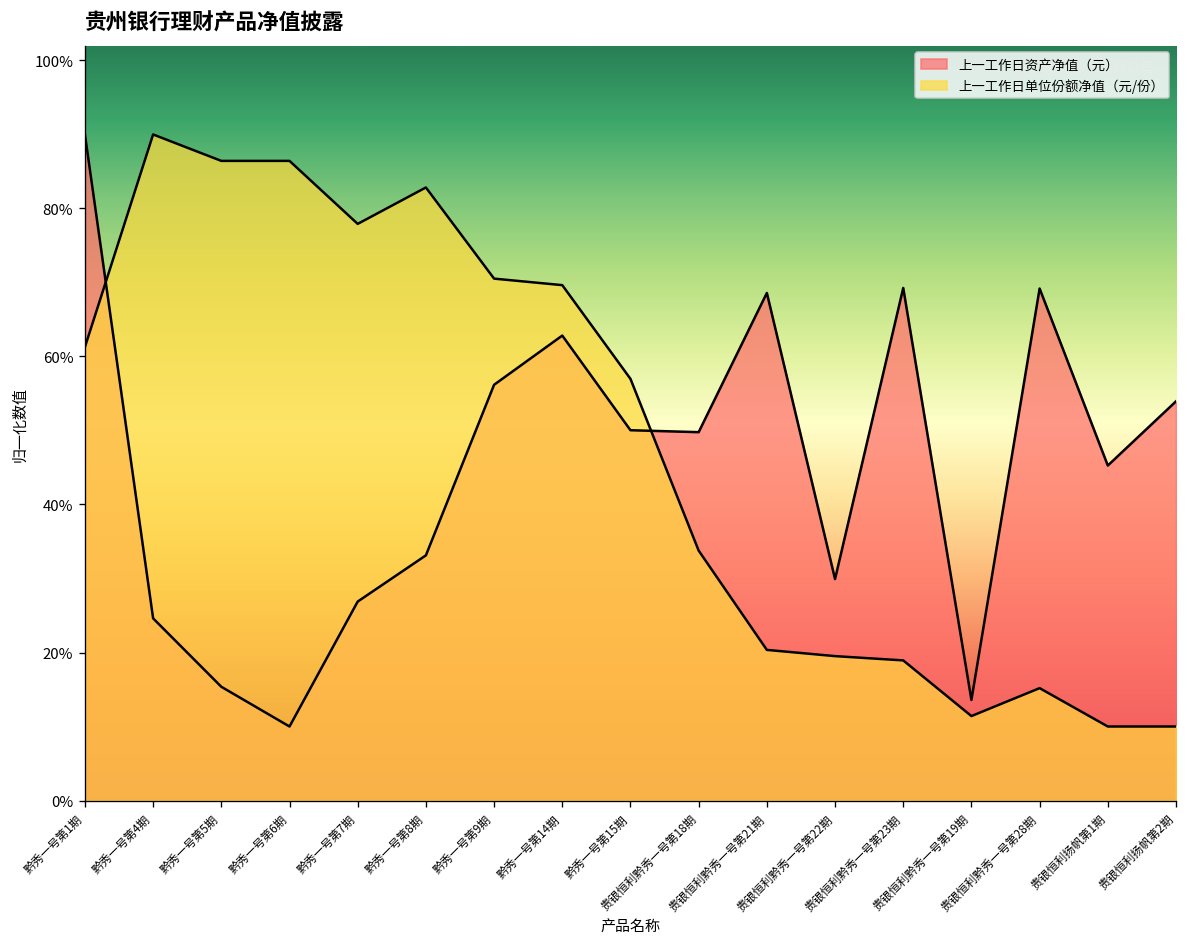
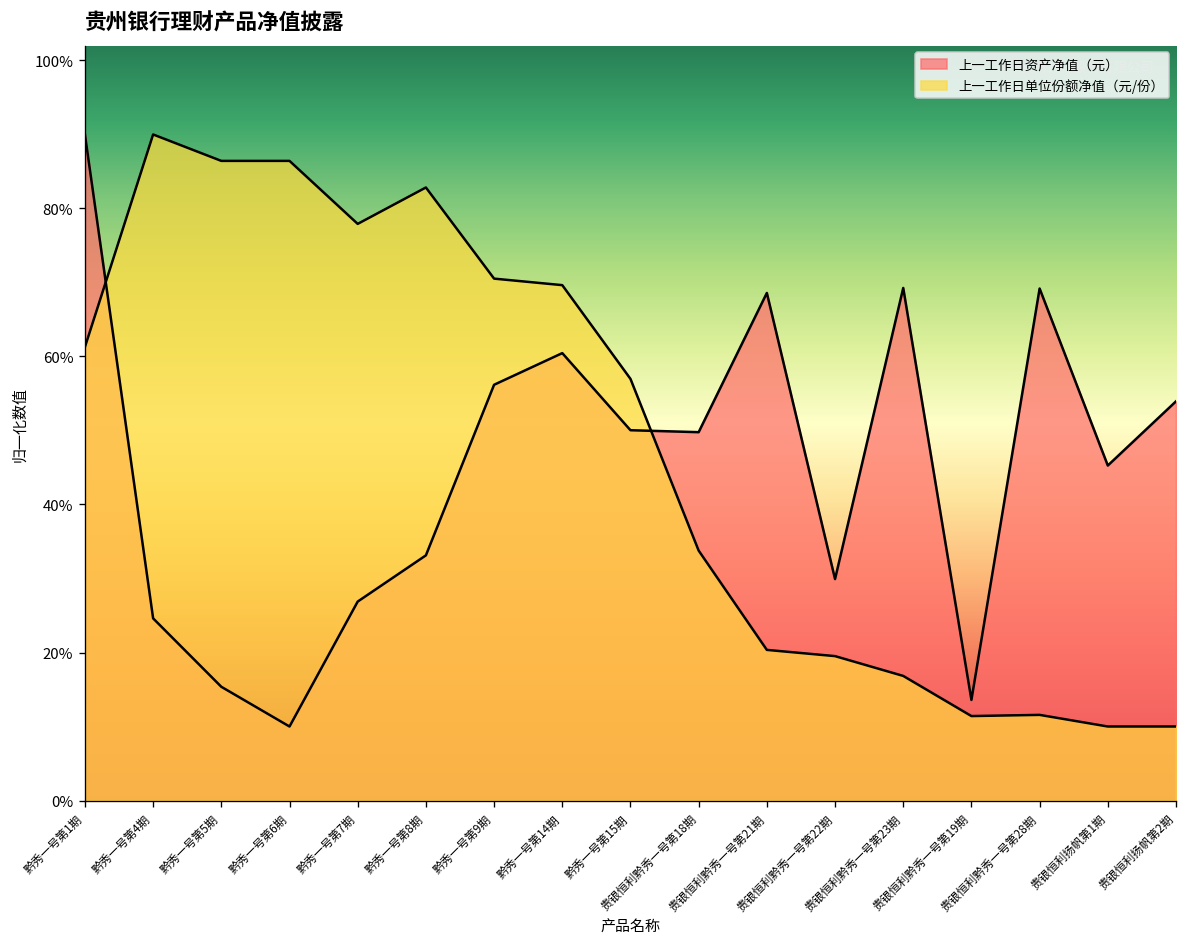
  {
    "上一工作日资产净值（元）": {
      "黔秀一号第1期": "90%",
      "黔秀一号第4期": "25%",
      "黔秀一号第5期": "15%",
      "黔秀一号第6期": "10%",
      "黔秀一号第7期": "27%",
      "黔秀一号第8期": "33%",
      "黔秀一号第9期": "56%",
-     "黔秀一号第14期": "63%",
+     "黔秀一号第14期": "60%",
      "黔秀一号第15期": "50%",
      "贵银恒利黔秀一号第18期": "50%",
      "贵银恒利黔秀一号第21期": "69%",
      "贵银恒利黔秀一号第22期": "30%",
      "贵银恒利黔秀一号第23期": "69%",
      "贵银恒利黔秀一号第19期": "14%",
      "贵银恒利黔秀一号第28期": "69%",
      "贵银恒利扬帆第1期": "45%",
      "贵银恒利扬帆第2期": "54%"
    },
    "上一工作日单位份额净值（元/份）": {
      "黔秀一号第1期": "61%",
      "黔秀一号第4期": "90%",
      "黔秀一号第5期": "86%",
      "黔秀一号第6期": "86%",
      "黔秀一号第7期": "78%",
      "黔秀一号第8期": "83%",
      "黔秀一号第9期": "71%",
      "黔秀一号第14期": "70%",
      "黔秀一号第15期": "57%",
      "贵银恒利黔秀一号第18期": "34%",
      "贵银恒利黔秀一号第21期": "20%",
      "贵银恒利黔秀一号第22期": "20%",
-     "贵银恒利黔秀一号第23期": "19%",
+     "贵银恒利黔秀一号第23期": "17%",
      "贵银恒利黔秀一号第19期": "11%",
-     "贵银恒利黔秀一号第28期": "15%",
+     "贵银恒利黔秀一号第28期": "12%",
      "贵银恒利扬帆第1期": "10%",
      "贵银恒利扬帆第2期": "10%"
    }
  }
